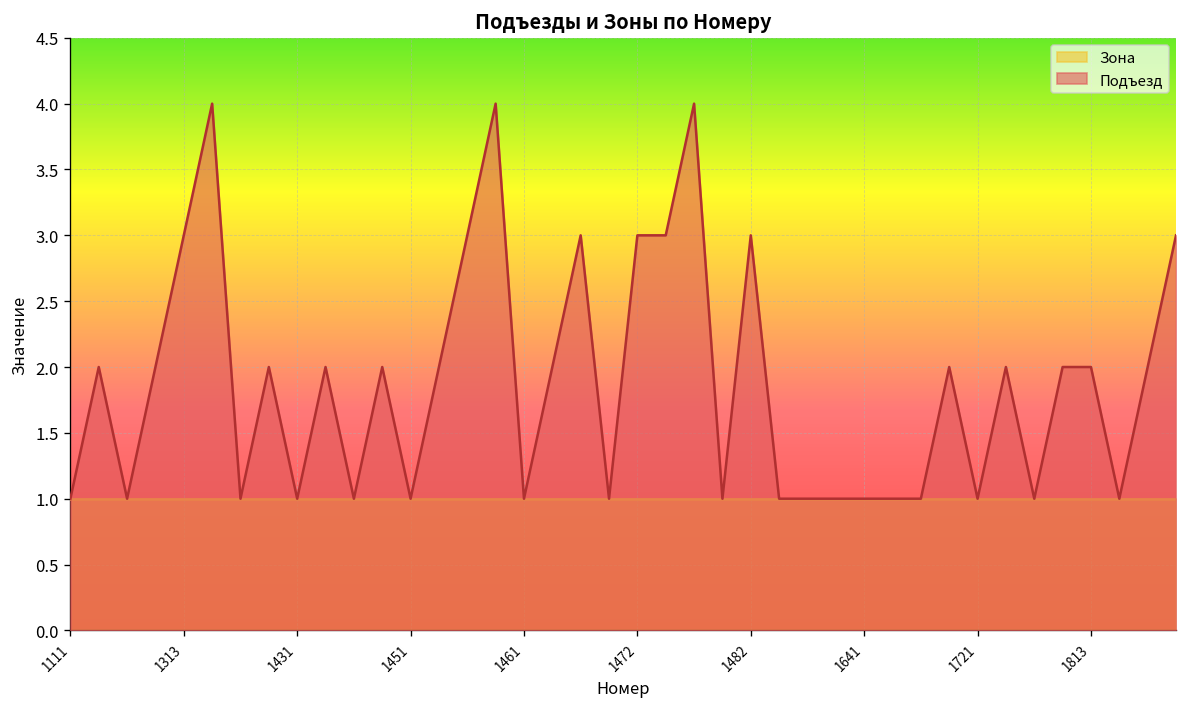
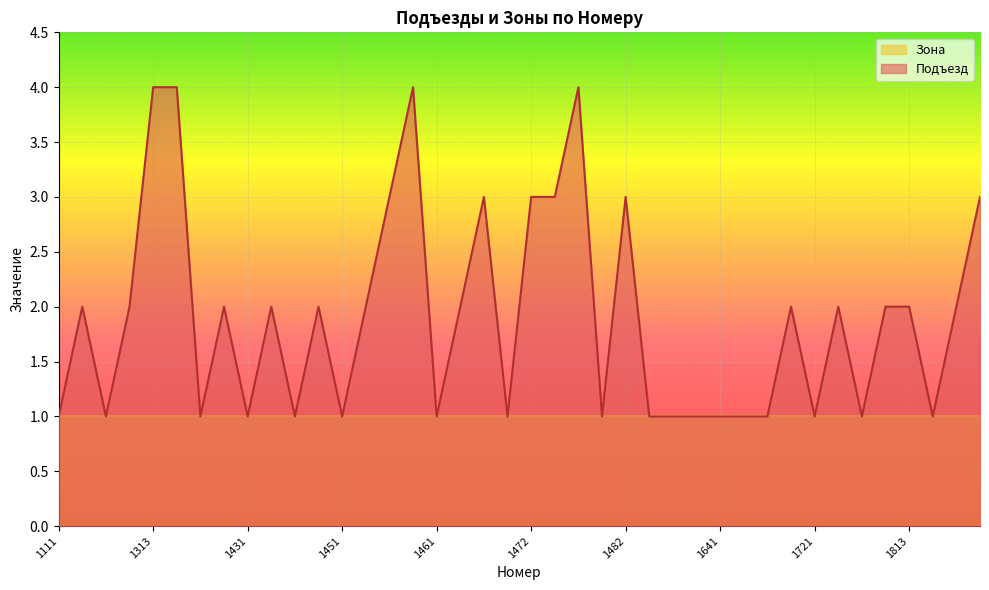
  {
    "Зона": {
      "1313": 1,
      "1472": 1,
      "1482": 1,
      "1813": 1
    },
    "Подъезд": {
-     "1313": 3,
+     "1313": 4,
      "1472": 3,
      "1482": 3,
      "1813": 2
    }
  }
